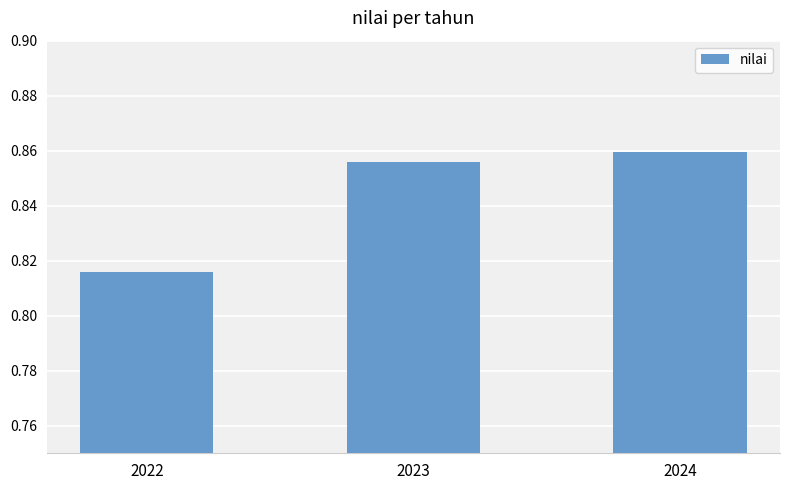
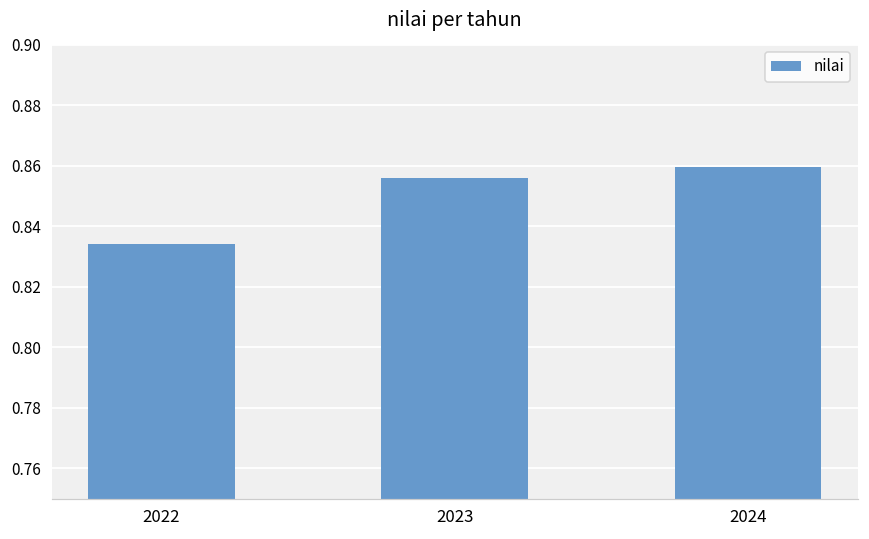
  {
-   "2022": 0.816,
+   "2022": 0.834,
    "2023": 0.856,
    "2024": 0.860
  }
